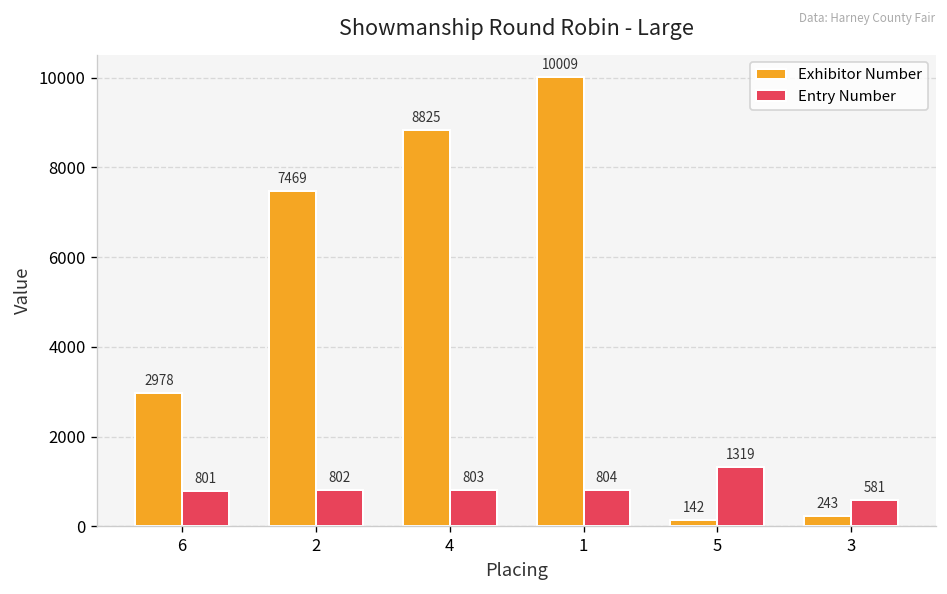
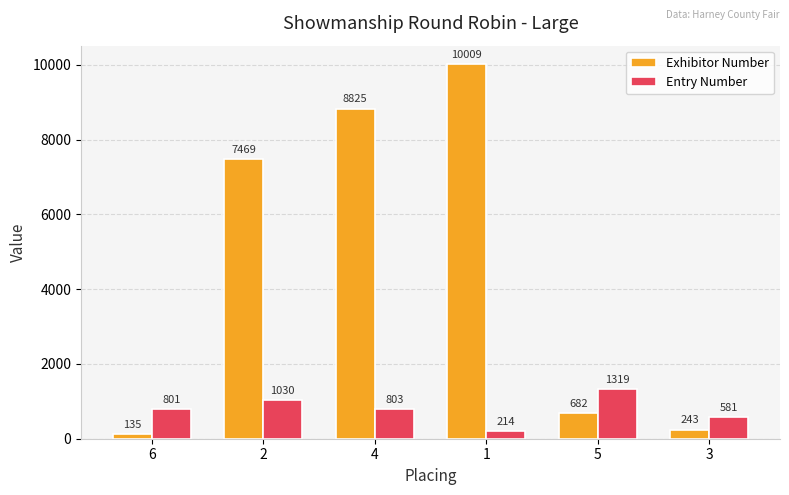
  {
    "Exhibitor Number": {
-     "6": 2978,
+     "6": 135,
      "2": 7469,
      "4": 8825,
      "1": 10009,
-     "5": 142,
+     "5": 682,
      "3": 243
    },
    "Entry Number": {
      "6": 801,
-     "2": 802,
+     "2": 1030,
      "4": 803,
-     "1": 804,
+     "1": 214,
      "5": 1319,
      "3": 581
    }
  }
